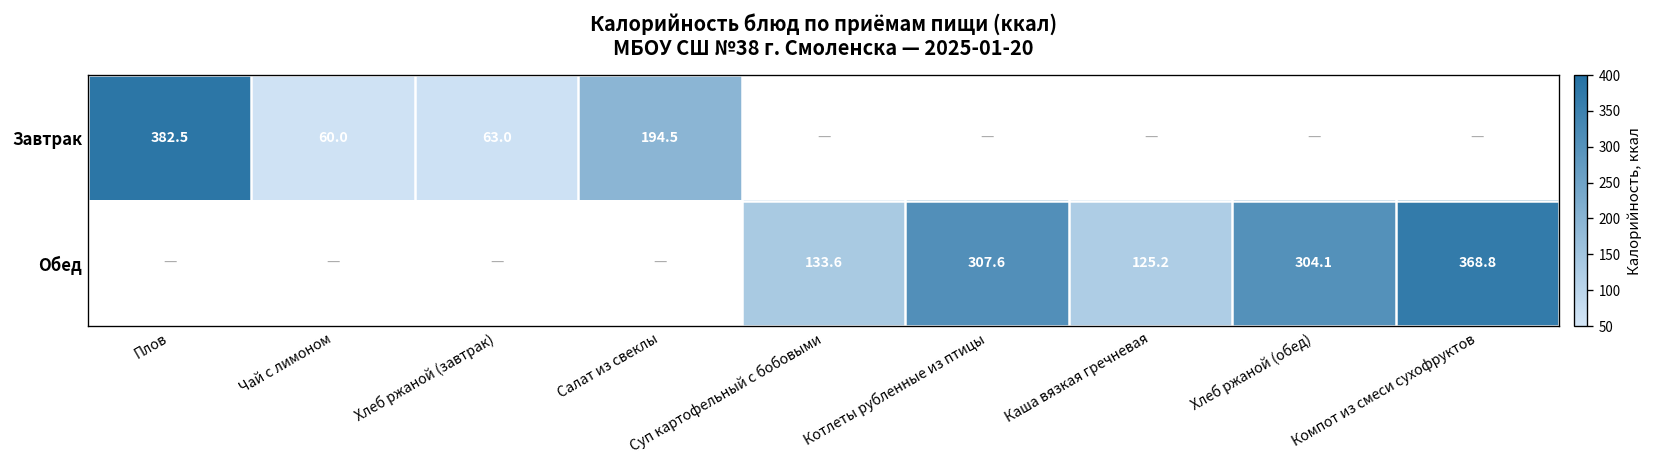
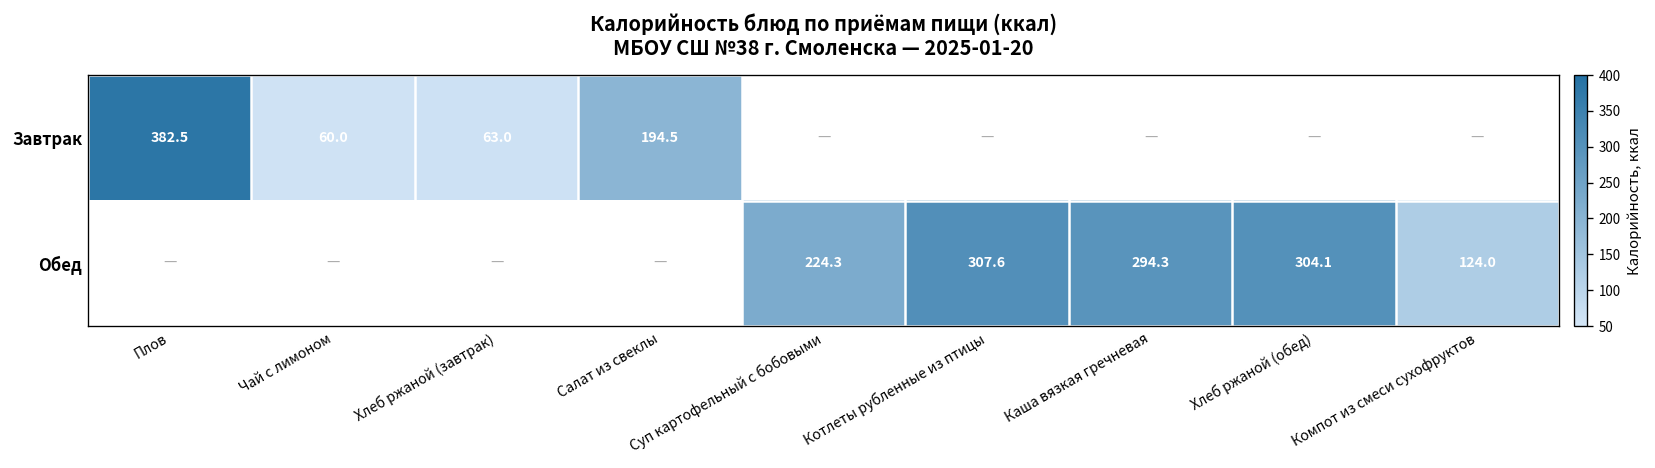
  {
    "Завтрак": {
      "Плов": 382.5,
      "Чай с лимоном": 60.0,
      "Хлеб ржаной (завтрак)": 63.0,
      "Салат из свеклы": 194.5
    },
    "Обед": {
-     "Суп картофельный с бобовыми": 133.6,
+     "Суп картофельный с бобовыми": 224.3,
      "Котлеты рубленные из птицы": 307.6,
-     "Каша вязкая гречневая": 125.2,
+     "Каша вязкая гречневая": 294.3,
      "Хлеб ржаной (обед)": 304.1,
-     "Компот из смеси сухофруктов": 368.8
+     "Компот из смеси сухофруктов": 124.0
    }
  }
